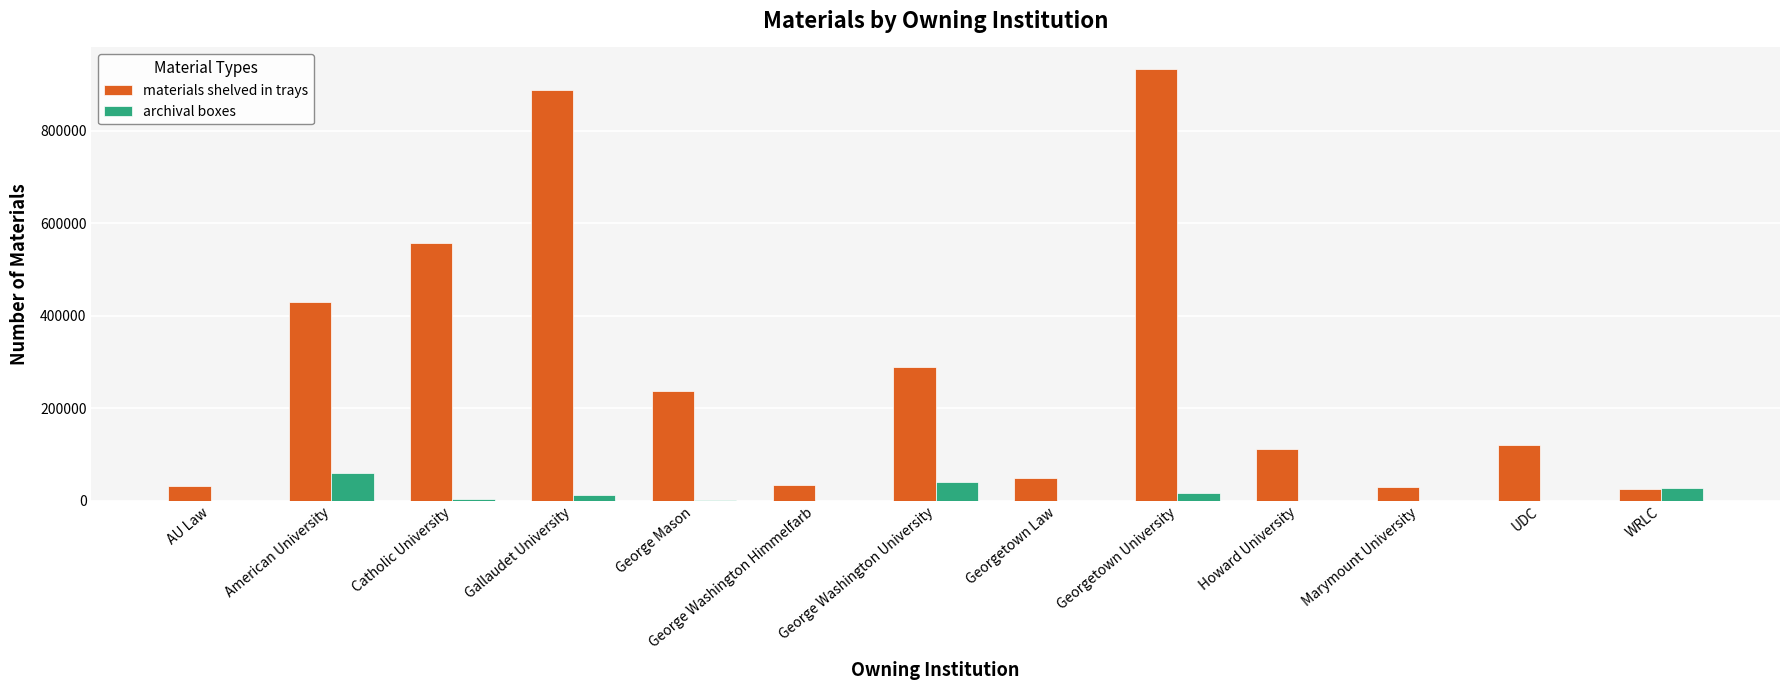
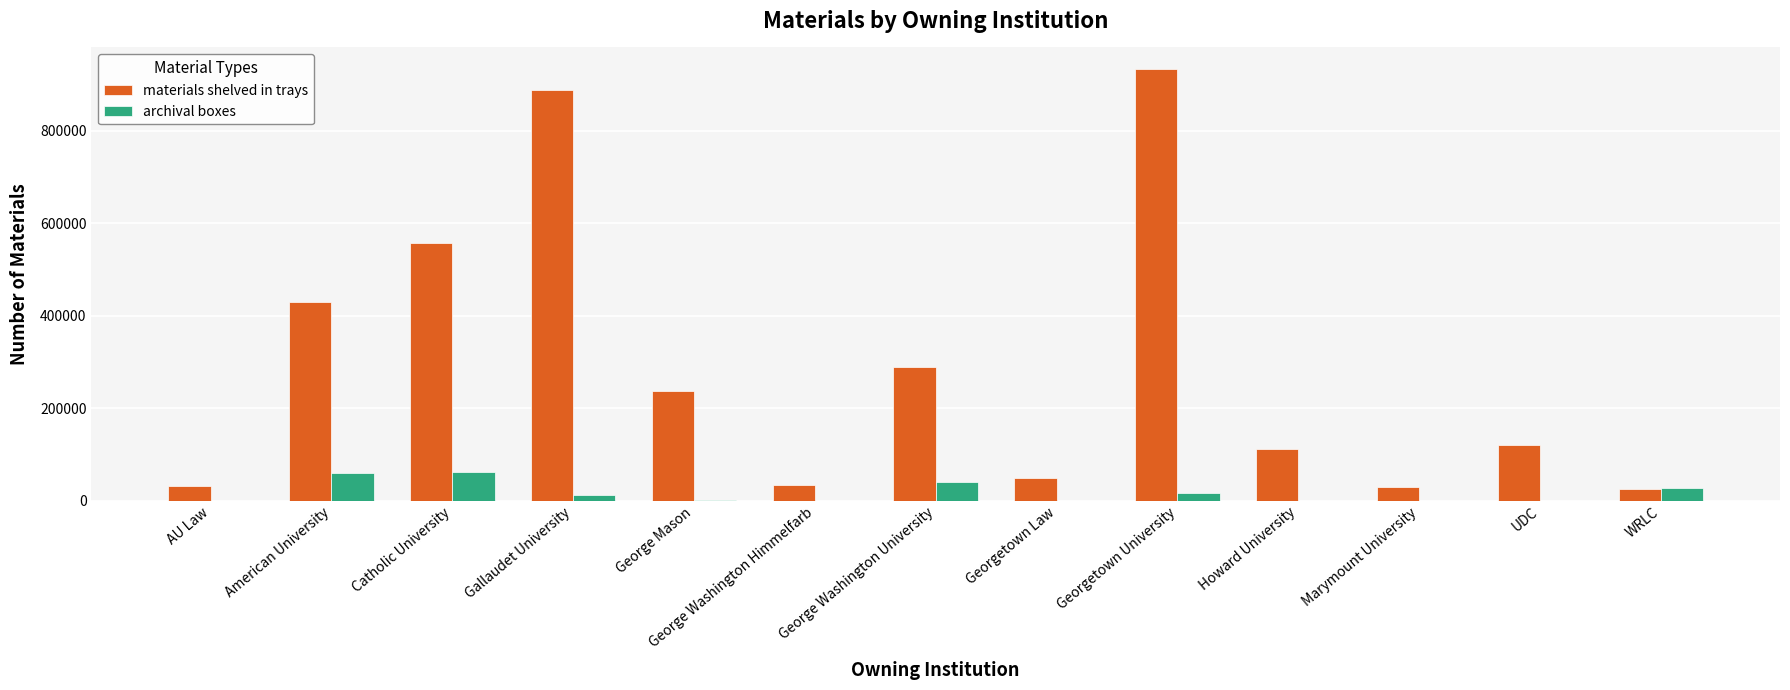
  {
    "materials shelved in trays": {
      "AU Law": 30000,
      "American University": 430000,
      "Catholic University": 560000,
      "Gallaudet University": 890000,
      "George Mason": 240000,
      "George Washington Himmelfarb": 30000,
      "George Washington University": 290000,
      "Georgetown Law": 50000,
      "Georgetown University": 930000,
      "Howard University": 110000,
      "Marymount University": 30000,
      "UDC": 120000,
      "WRLC": 30000
    },
    "archival boxes": {
      "American University": 60000,
-     "Catholic University": 0,
+     "Catholic University": 60000,
      "Gallaudet University": 10000,
      "George Washington Himmelfarb": 0,
      "George Washington University": 40000,
      "Georgetown Law": 0,
      "Georgetown University": 20000,
      "Howard University": 0,
      "WRLC": 30000
    }
  }
